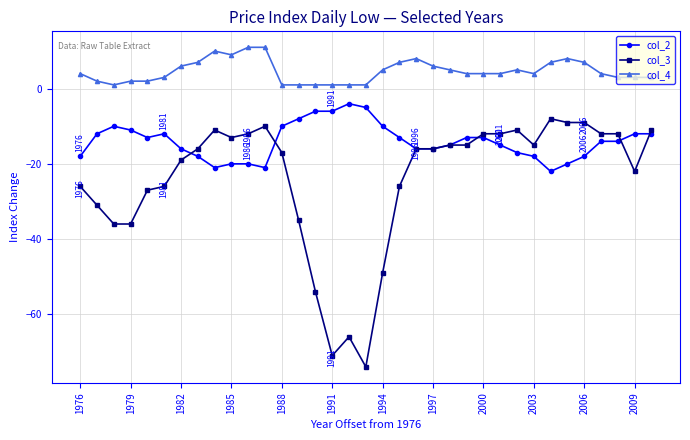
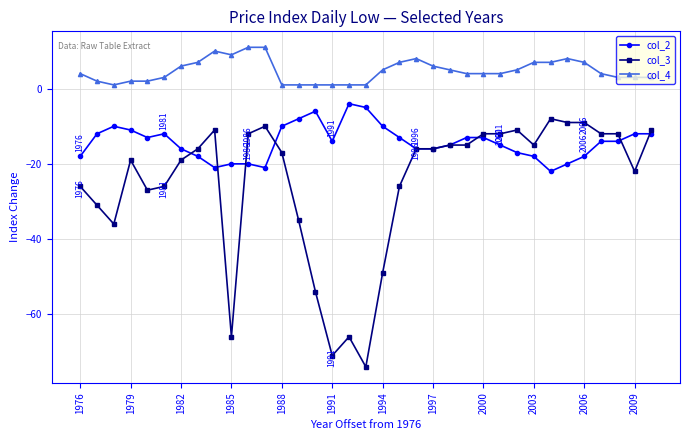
  {
    "col_2": {
      "1979": -11,
      "1982": -16,
      "1985": -20,
      "1988": -10,
-     "1991": -6,
+     "1991": -14,
      "1994": -10,
      "2000": -13,
      "2003": -18,
      "2009": -12
    },
    "col_3": {
-     "1979": -36,
+     "1979": -19,
      "1982": -19,
-     "1985": -13,
+     "1985": -66,
      "1988": -17,
      "1994": -49,
      "2000": -12,
      "2003": -15,
      "2009": -22
    },
    "col_4": {
      "1976": 4,
      "1979": 2,
      "1982": 6,
      "1985": 9,
      "1988": 1,
      "1991": 1,
      "1994": 5,
      "1997": 6,
      "2000": 4,
-     "2003": 4,
+     "2003": 7,
      "2006": 7
    }
  }
